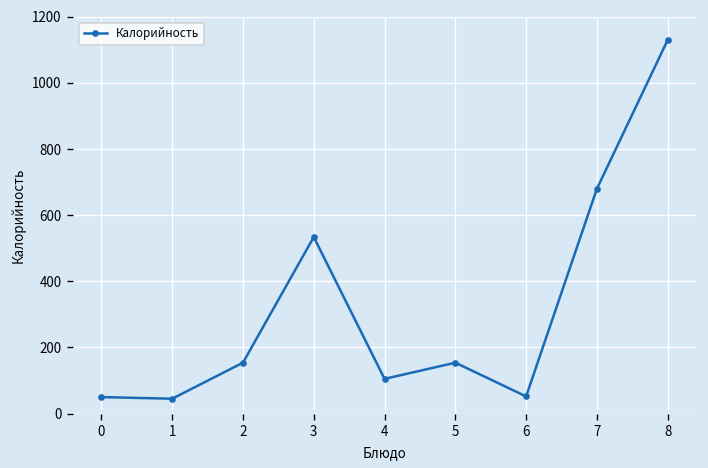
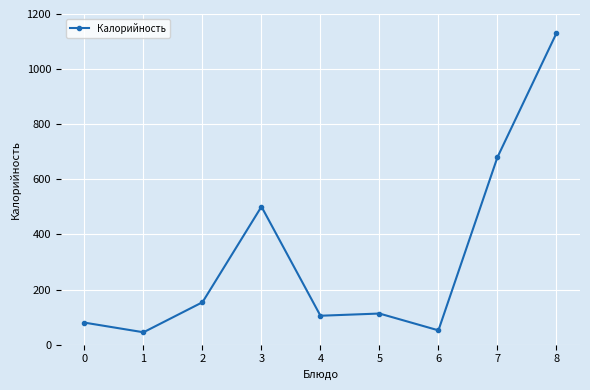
  {
-   "0": 50,
+   "0": 80,
    "1": 50,
    "2": 150,
-   "3": 530,
+   "3": 500,
    "4": 110,
-   "5": 150,
+   "5": 110,
    "6": 50,
    "7": 680,
    "8": 1130
  }
